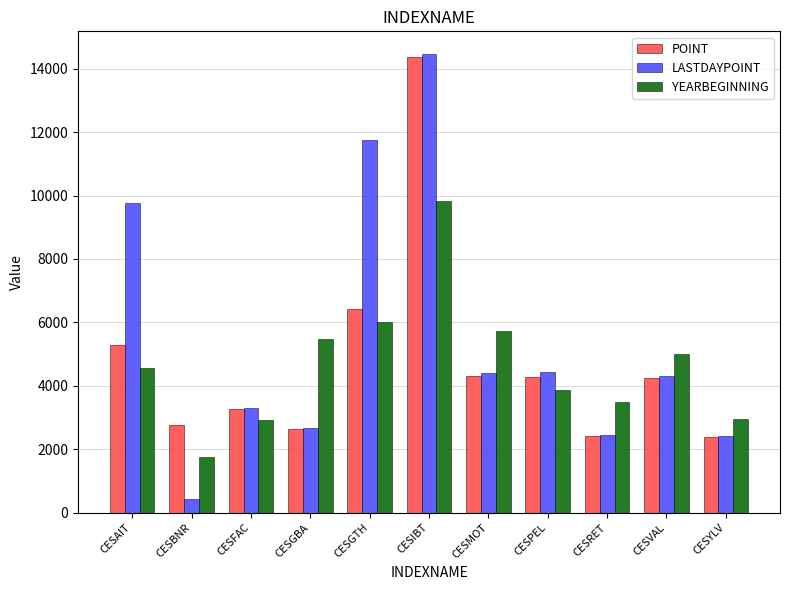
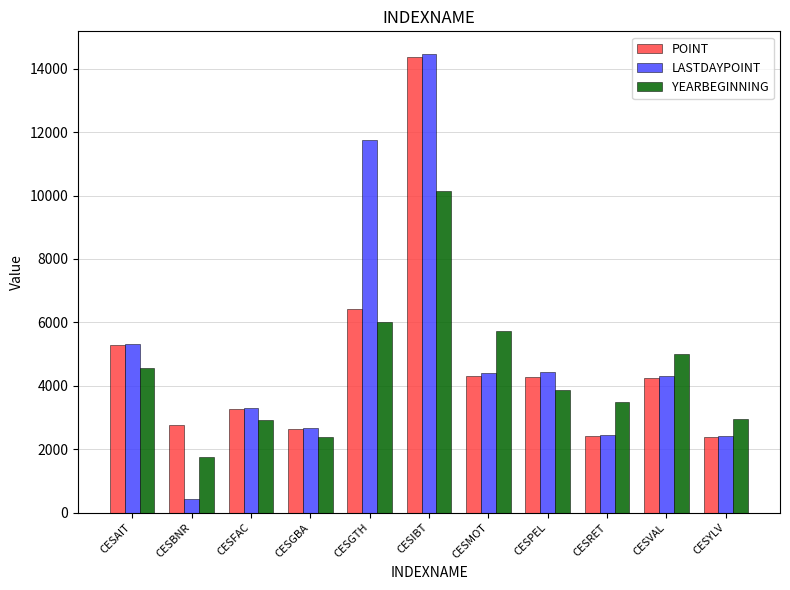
  {
    "POINT": {
      "CESAIT": 5300,
      "CESBNR": 2800,
      "CESFAC": 3300,
      "CESGBA": 2600,
      "CESGTH": 6400,
      "CESIBT": 14400,
      "CESMOT": 4300,
      "CESPEL": 4300,
      "CESRET": 2400,
      "CESVAL": 4200,
      "CESYLV": 2400
    },
    "LASTDAYPOINT": {
-     "CESAIT": 9800,
+     "CESAIT": 5300,
      "CESBNR": 400,
      "CESFAC": 3300,
      "CESGBA": 2700,
      "CESGTH": 11800,
      "CESIBT": 14500,
      "CESMOT": 4400,
      "CESPEL": 4400,
      "CESRET": 2400,
      "CESVAL": 4300,
      "CESYLV": 2400
    },
    "YEARBEGINNING": {
      "CESAIT": 4600,
      "CESBNR": 1700,
      "CESFAC": 2900,
-     "CESGBA": 5500,
+     "CESGBA": 2400,
      "CESGTH": 6000,
-     "CESIBT": 9800,
+     "CESIBT": 10100,
      "CESMOT": 5700,
      "CESPEL": 3900,
      "CESRET": 3500,
      "CESVAL": 5000,
      "CESYLV": 3000
    }
  }
